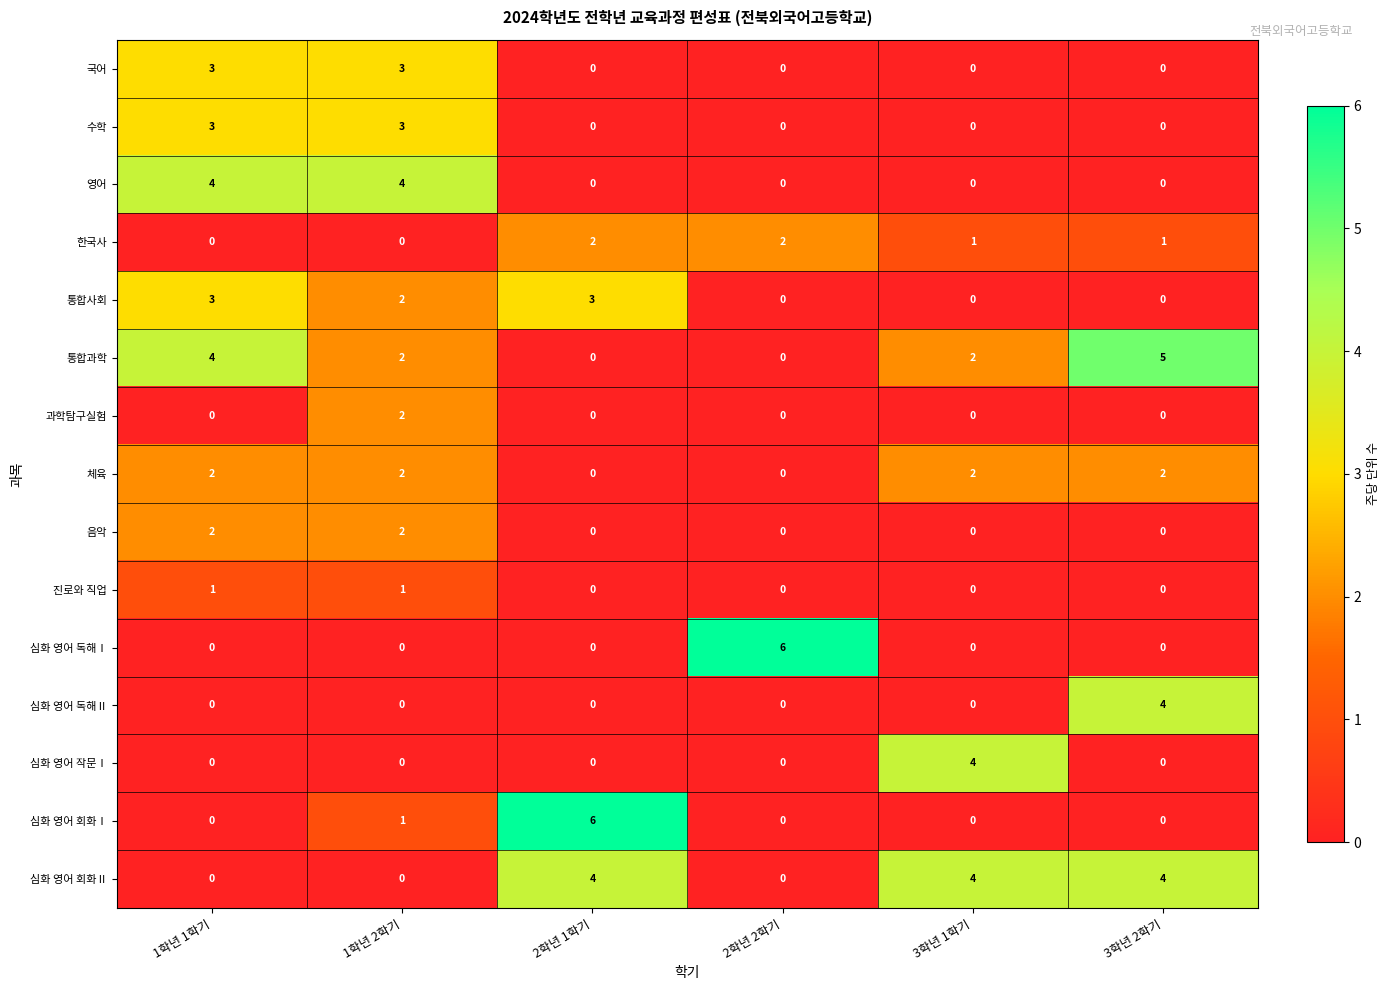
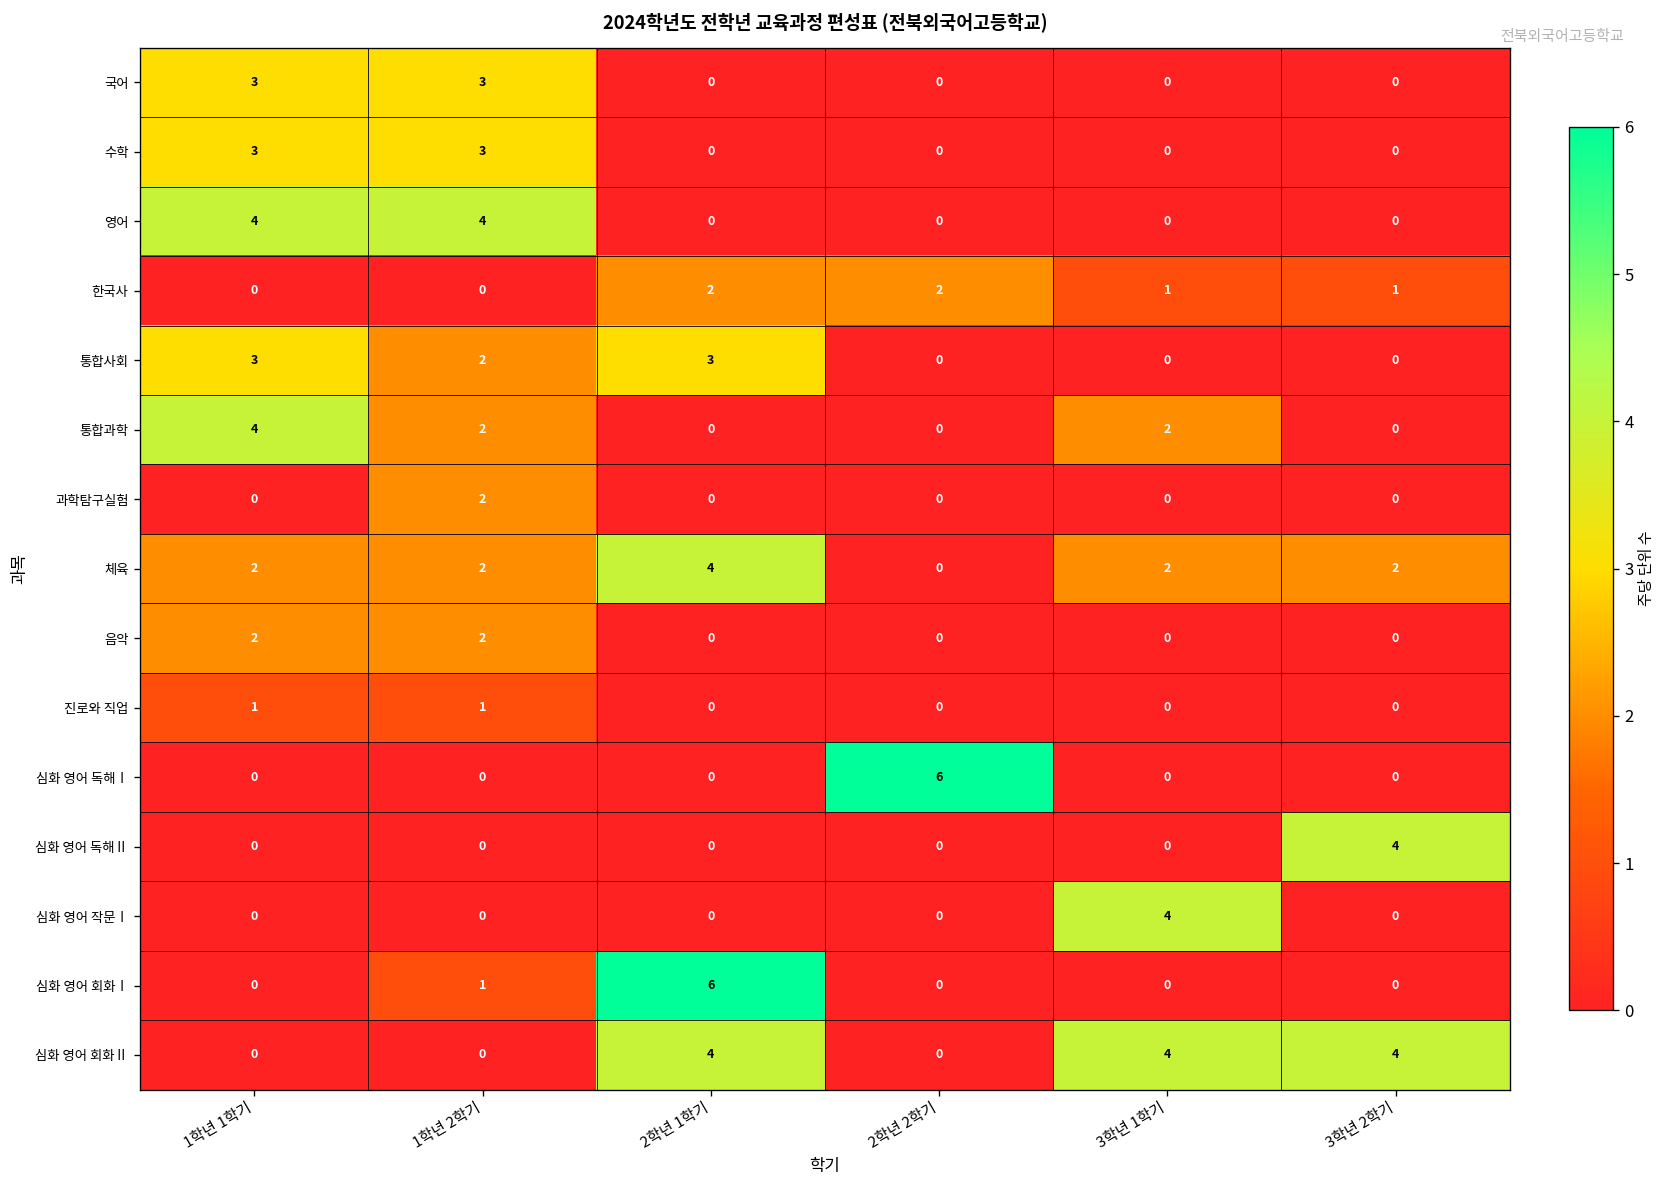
  {
    "국어": {
      "1학년 1학기": 3,
      "1학년 2학기": 3,
      "2학년 1학기": 0,
      "2학년 2학기": 0,
      "3학년 1학기": 0,
      "3학년 2학기": 0
    },
    "수학": {
      "1학년 1학기": 3,
      "1학년 2학기": 3,
      "2학년 1학기": 0,
      "2학년 2학기": 0,
      "3학년 1학기": 0,
      "3학년 2학기": 0
    },
    "영어": {
      "1학년 1학기": 4,
      "1학년 2학기": 4,
      "2학년 1학기": 0,
      "2학년 2학기": 0,
      "3학년 1학기": 0,
      "3학년 2학기": 0
    },
    "한국사": {
      "1학년 1학기": 0,
      "1학년 2학기": 0,
      "2학년 1학기": 2,
      "2학년 2학기": 2,
      "3학년 1학기": 1,
      "3학년 2학기": 1
    },
    "통합사회": {
      "1학년 1학기": 3,
      "1학년 2학기": 2,
      "2학년 1학기": 3,
      "2학년 2학기": 0,
      "3학년 1학기": 0,
      "3학년 2학기": 0
    },
    "통합과학": {
      "1학년 1학기": 4,
      "1학년 2학기": 2,
      "2학년 1학기": 0,
      "2학년 2학기": 0,
      "3학년 1학기": 2,
-     "3학년 2학기": 5
+     "3학년 2학기": 0
    },
    "과학탐구실험": {
      "1학년 1학기": 0,
      "1학년 2학기": 2,
      "2학년 1학기": 0,
      "2학년 2학기": 0,
      "3학년 1학기": 0,
      "3학년 2학기": 0
    },
    "체육": {
      "1학년 1학기": 2,
      "1학년 2학기": 2,
-     "2학년 1학기": 0,
+     "2학년 1학기": 4,
      "2학년 2학기": 0,
      "3학년 1학기": 2,
      "3학년 2학기": 2
    },
    "음악": {
      "1학년 1학기": 2,
      "1학년 2학기": 2,
      "2학년 1학기": 0,
      "2학년 2학기": 0,
      "3학년 1학기": 0,
      "3학년 2학기": 0
    },
    "진로와 직업": {
      "1학년 1학기": 1,
      "1학년 2학기": 1,
      "2학년 1학기": 0,
      "2학년 2학기": 0,
      "3학년 1학기": 0,
      "3학년 2학기": 0
    },
    "심화 영어 독해Ⅰ": {
      "1학년 1학기": 0,
      "1학년 2학기": 0,
      "2학년 1학기": 0,
      "2학년 2학기": 6,
      "3학년 1학기": 0,
      "3학년 2학기": 0
    },
    "심화 영어 독해Ⅱ": {
      "1학년 1학기": 0,
      "1학년 2학기": 0,
      "2학년 1학기": 0,
      "2학년 2학기": 0,
      "3학년 1학기": 0,
      "3학년 2학기": 4
    },
    "심화 영어 작문Ⅰ": {
      "1학년 1학기": 0,
      "1학년 2학기": 0,
      "2학년 1학기": 0,
      "2학년 2학기": 0,
      "3학년 1학기": 4,
      "3학년 2학기": 0
    },
    "심화 영어 회화Ⅰ": {
      "1학년 1학기": 0,
      "1학년 2학기": 1,
      "2학년 1학기": 6,
      "2학년 2학기": 0,
      "3학년 1학기": 0,
      "3학년 2학기": 0
    },
    "심화 영어 회화Ⅱ": {
      "1학년 1학기": 0,
      "1학년 2학기": 0,
      "2학년 1학기": 4,
      "2학년 2학기": 0,
      "3학년 1학기": 4,
      "3학년 2학기": 4
    }
  }
